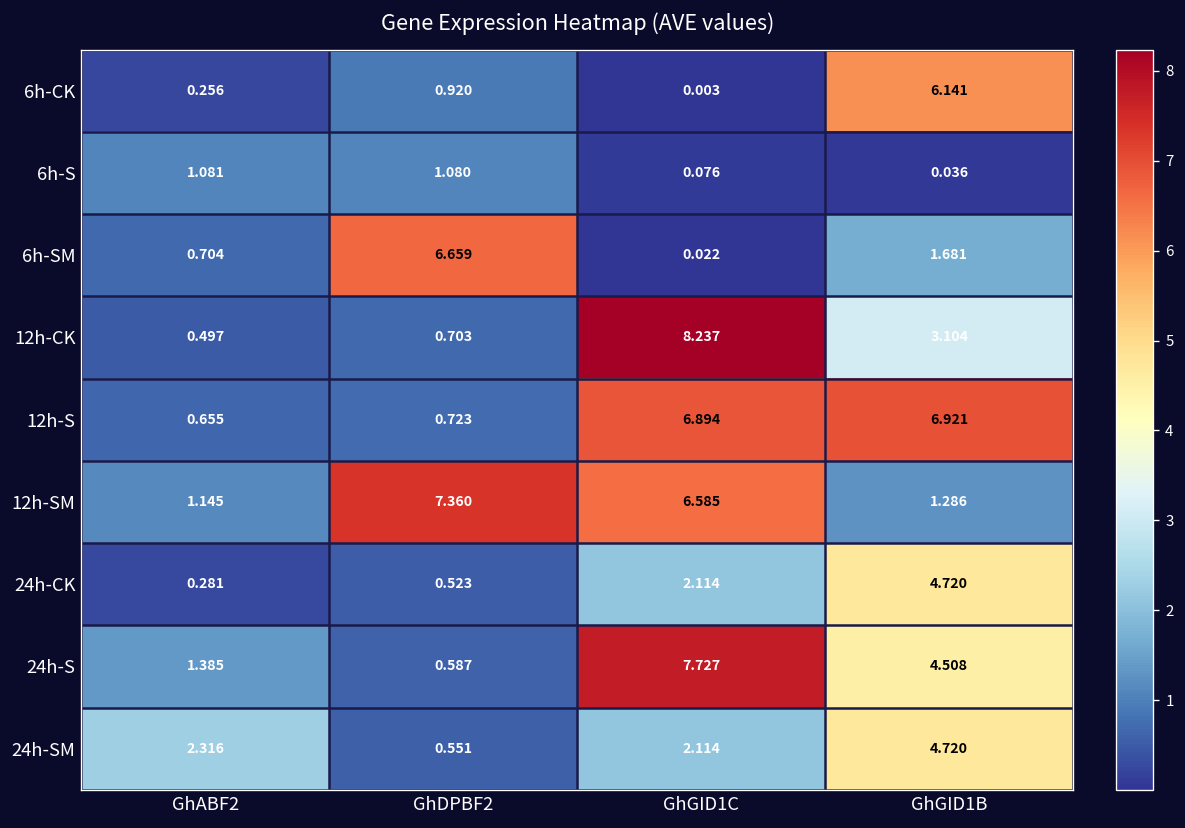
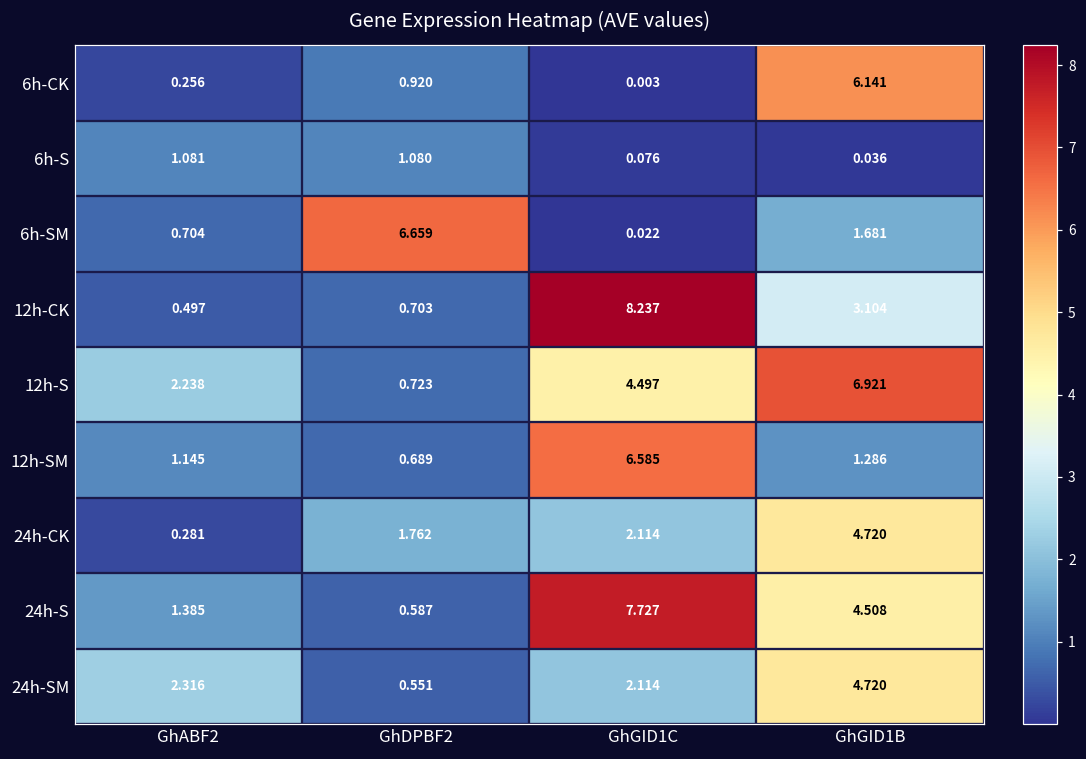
  {
    "6h-CK": {
      "GhABF2": 0.256,
      "GhDPBF2": 0.920,
      "GhGID1C": 0.003,
      "GhGID1B": 6.141
    },
    "6h-S": {
      "GhABF2": 1.081,
      "GhDPBF2": 1.080,
      "GhGID1C": 0.076,
      "GhGID1B": 0.036
    },
    "6h-SM": {
      "GhABF2": 0.704,
      "GhDPBF2": 6.659,
      "GhGID1C": 0.022,
      "GhGID1B": 1.681
    },
    "12h-CK": {
      "GhABF2": 0.497,
      "GhDPBF2": 0.703,
      "GhGID1C": 8.237
    },
    "12h-S": {
-     "GhABF2": 0.655,
+     "GhABF2": 2.238,
      "GhDPBF2": 0.723,
-     "GhGID1C": 6.894,
+     "GhGID1C": 4.497,
      "GhGID1B": 6.921
    },
    "12h-SM": {
      "GhABF2": 1.145,
-     "GhDPBF2": 7.360,
+     "GhDPBF2": 0.689,
      "GhGID1C": 6.585,
      "GhGID1B": 1.286
    },
    "24h-CK": {
      "GhABF2": 0.281,
-     "GhDPBF2": 0.523,
+     "GhDPBF2": 1.762,
      "GhGID1C": 2.114,
      "GhGID1B": 4.720
    },
    "24h-S": {
      "GhABF2": 1.385,
      "GhDPBF2": 0.587,
      "GhGID1C": 7.727,
      "GhGID1B": 4.508
    },
    "24h-SM": {
      "GhABF2": 2.316,
      "GhDPBF2": 0.551,
      "GhGID1C": 2.114,
      "GhGID1B": 4.720
    }
  }
